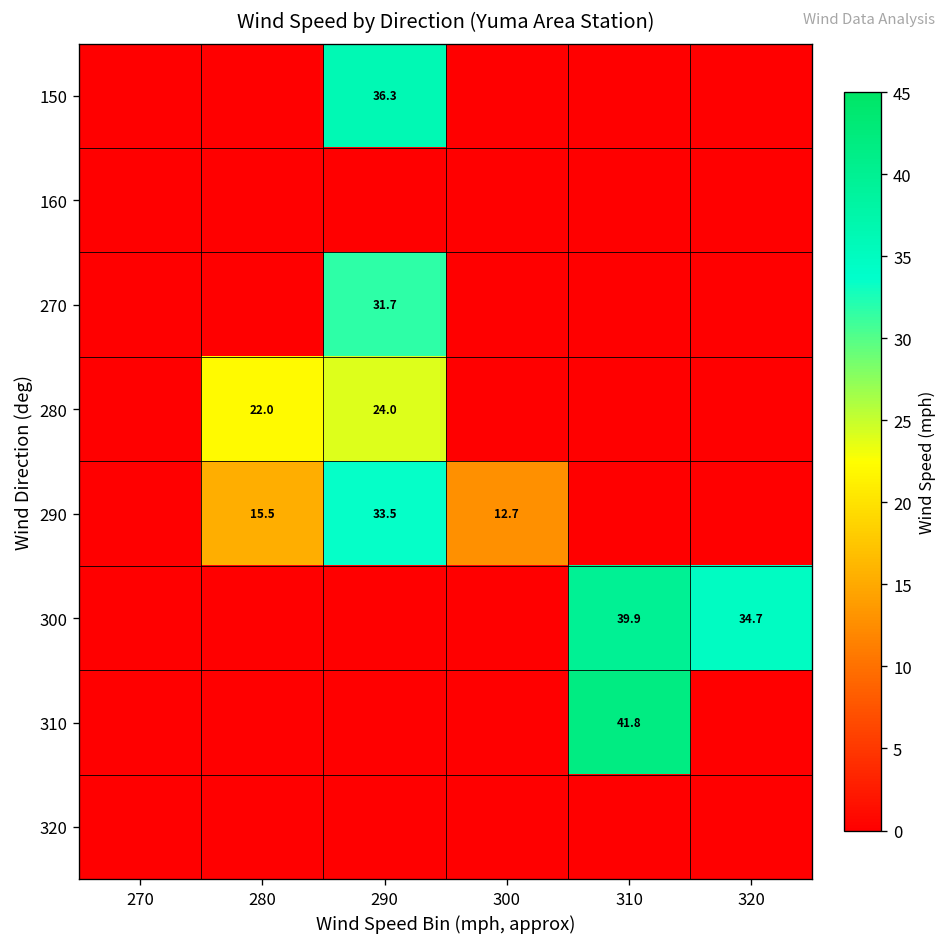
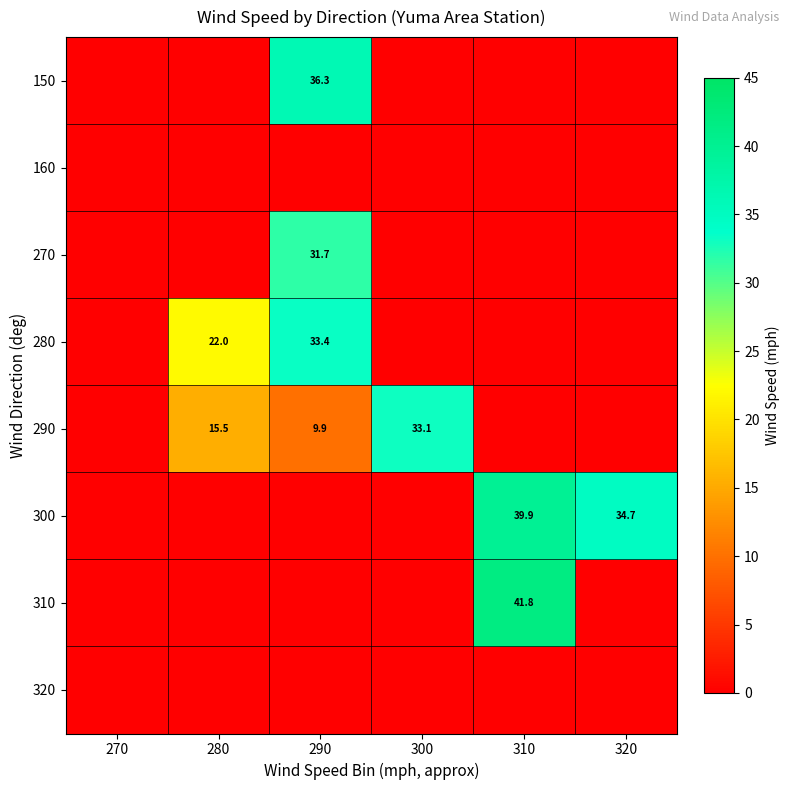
  {
    "150": {
      "290": 36.3
    },
    "270": {
      "290": 31.7
    },
    "280": {
      "280": 22.0,
-     "290": 24.0
+     "290": 33.4
    },
    "290": {
      "280": 15.5,
-     "290": 33.5,
-     "300": 12.7
+     "290": 9.9,
+     "300": 33.1
    },
    "300": {
      "310": 39.9,
      "320": 34.7
    },
    "310": {
      "310": 41.8
    }
  }
